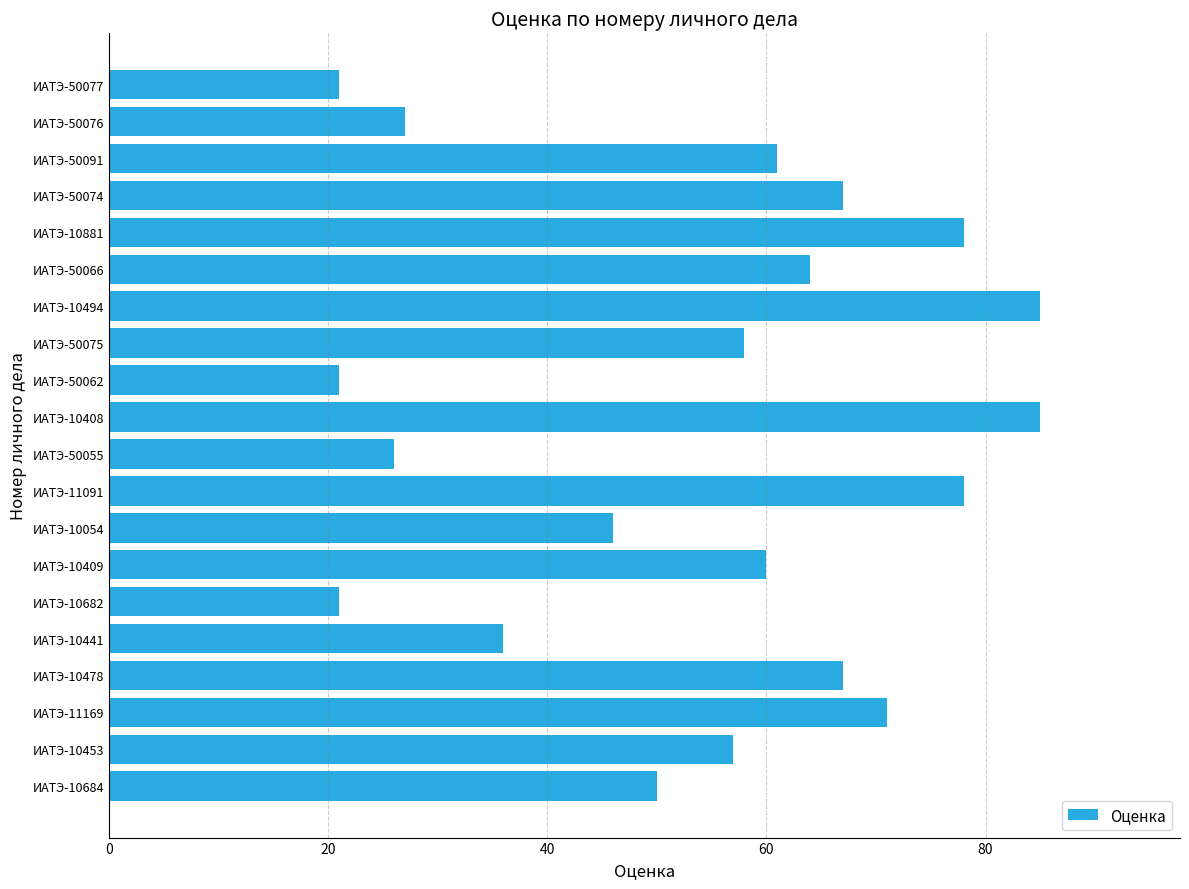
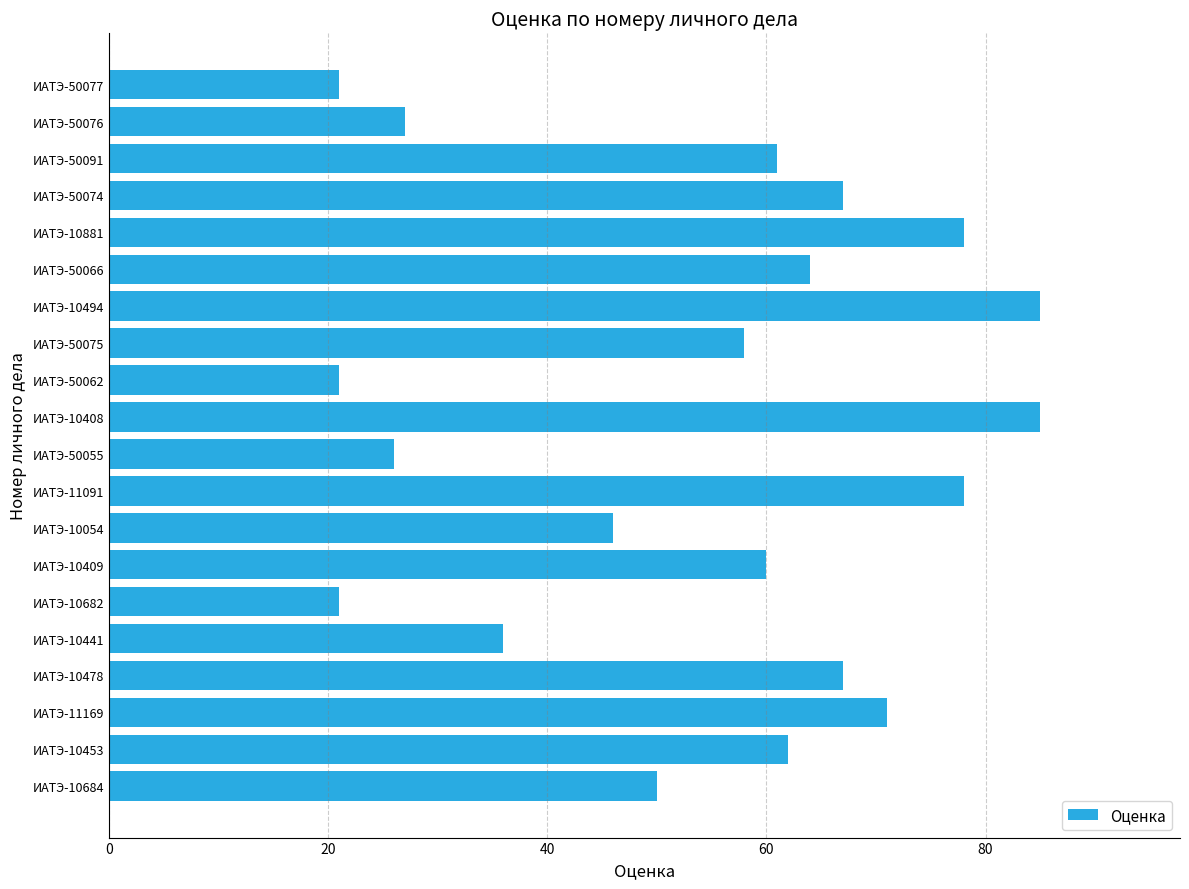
  {
    "ИАТЭ-50077": 21,
    "ИАТЭ-50076": 27,
    "ИАТЭ-50091": 61,
    "ИАТЭ-50074": 67,
    "ИАТЭ-10881": 78,
    "ИАТЭ-50066": 64,
    "ИАТЭ-10494": 85,
    "ИАТЭ-50075": 58,
    "ИАТЭ-50062": 21,
    "ИАТЭ-10408": 85,
    "ИАТЭ-50055": 26,
    "ИАТЭ-11091": 78,
    "ИАТЭ-10054": 46,
    "ИАТЭ-10409": 60,
    "ИАТЭ-10682": 21,
    "ИАТЭ-10441": 36,
    "ИАТЭ-10478": 67,
    "ИАТЭ-11169": 71,
-   "ИАТЭ-10453": 57,
+   "ИАТЭ-10453": 62,
    "ИАТЭ-10684": 50
  }
